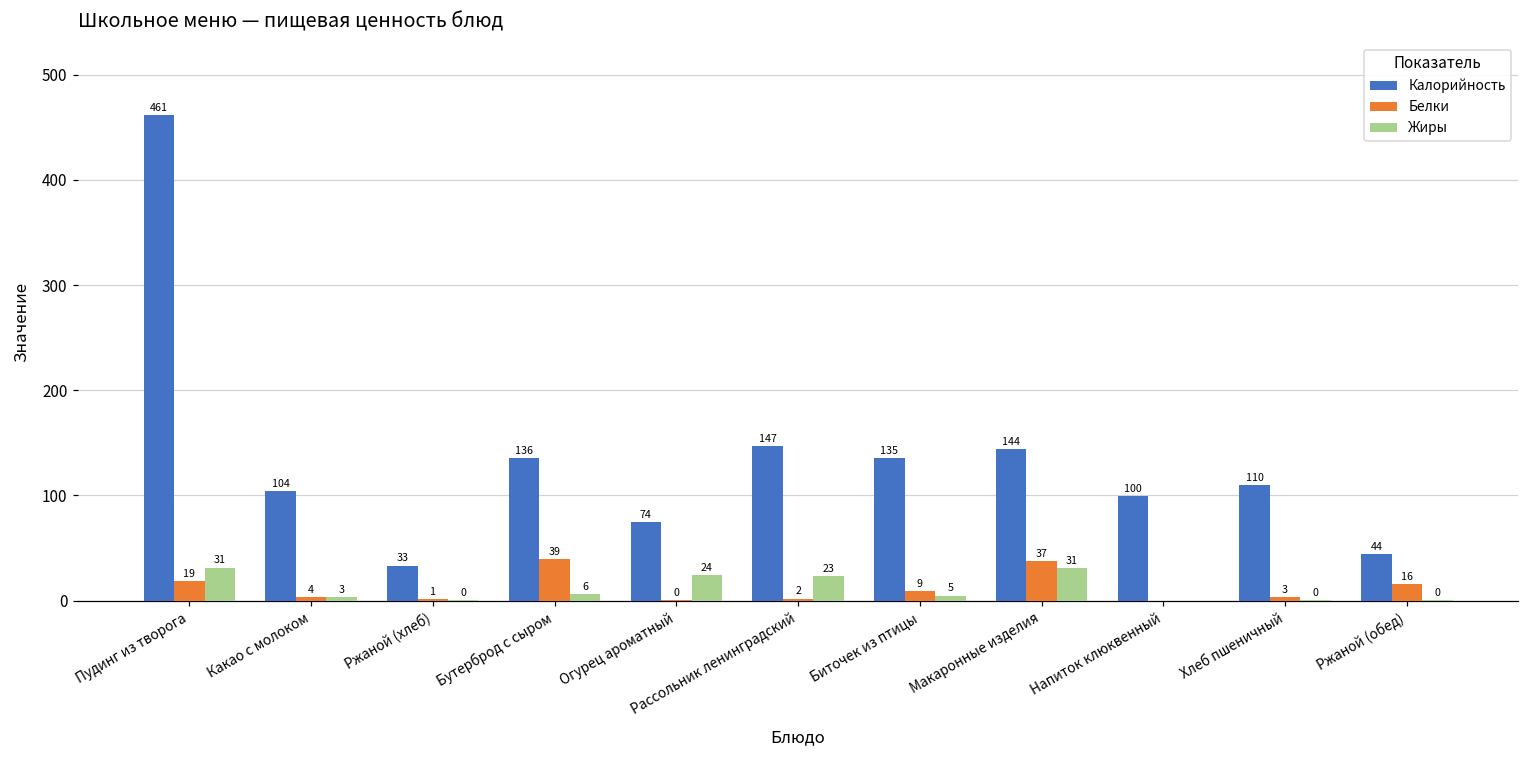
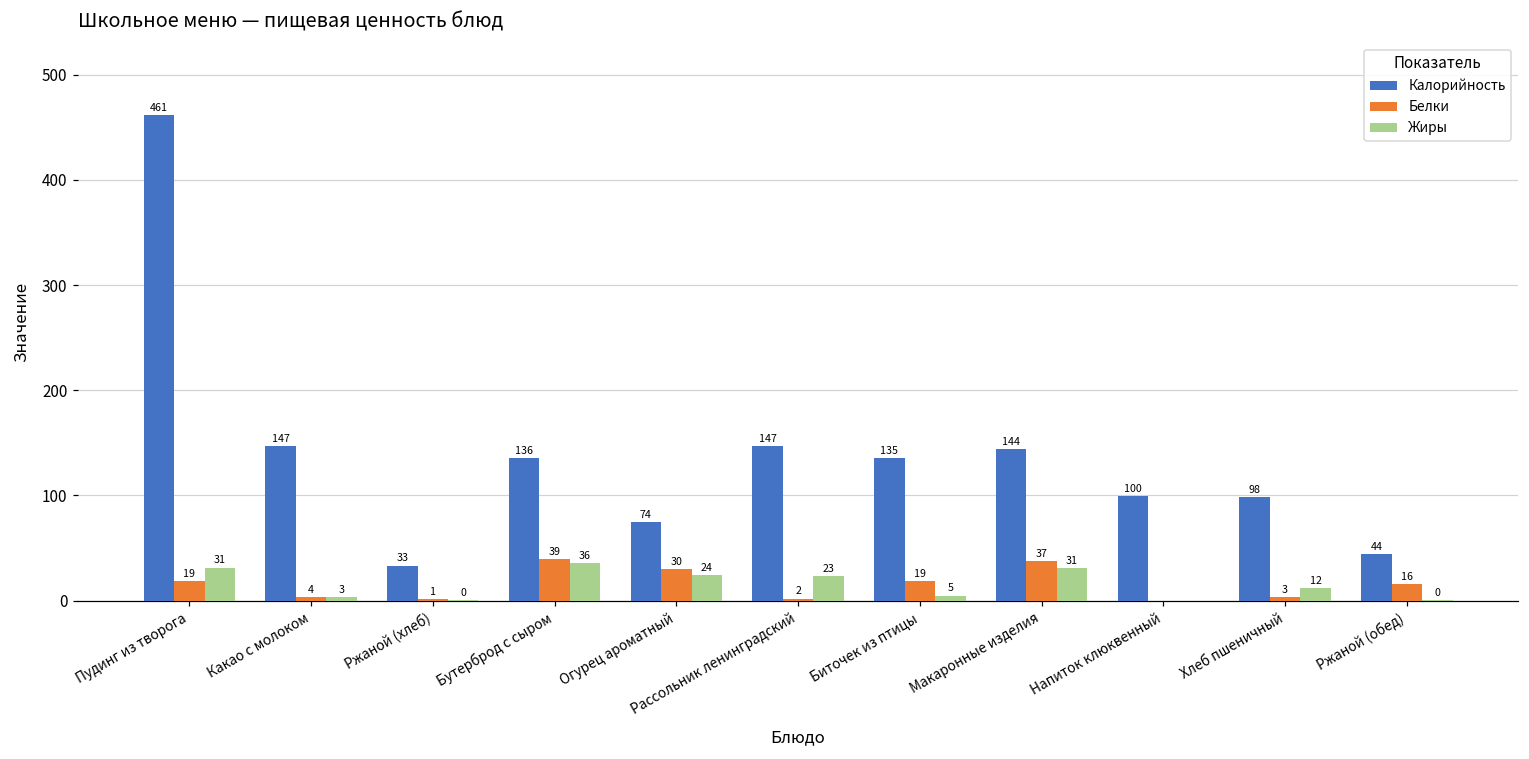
  {
    "Калорийность": {
      "Пудинг из творога": 461,
-     "Какао с молоком": 104,
+     "Какао с молоком": 147,
      "Ржаной (хлеб)": 33,
      "Бутерброд с сыром": 136,
      "Огурец ароматный": 74,
      "Рассольник ленинградский": 147,
      "Биточек из птицы": 135,
      "Макаронные изделия": 144,
      "Напиток клюквенный": 100,
-     "Хлеб пшеничный": 110,
+     "Хлеб пшеничный": 98,
      "Ржаной (обед)": 44
    },
    "Белки": {
      "Пудинг из творога": 19,
      "Какао с молоком": 4,
      "Ржаной (хлеб)": 1,
      "Бутерброд с сыром": 39,
-     "Огурец ароматный": 0,
+     "Огурец ароматный": 30,
      "Рассольник ленинградский": 2,
-     "Биточек из птицы": 9,
+     "Биточек из птицы": 19,
      "Макаронные изделия": 37,
      "Хлеб пшеничный": 3,
      "Ржаной (обед)": 16
    },
    "Жиры": {
      "Пудинг из творога": 31,
      "Какао с молоком": 3,
      "Ржаной (хлеб)": 0,
-     "Бутерброд с сыром": 6,
+     "Бутерброд с сыром": 36,
      "Огурец ароматный": 24,
      "Рассольник ленинградский": 23,
      "Биточек из птицы": 5,
      "Макаронные изделия": 31,
-     "Хлеб пшеничный": 0,
+     "Хлеб пшеничный": 12,
      "Ржаной (обед)": 0
    }
  }
